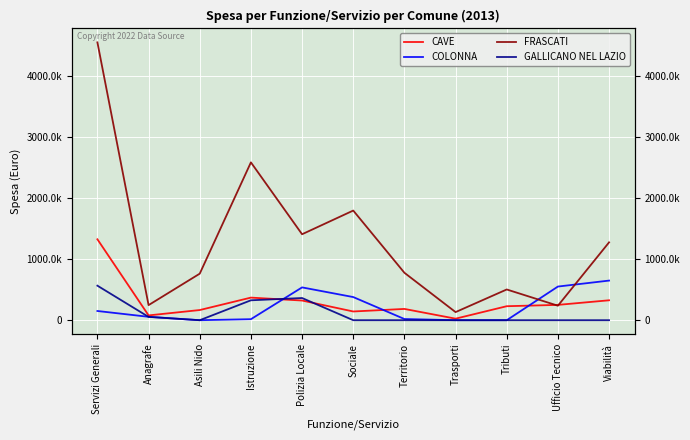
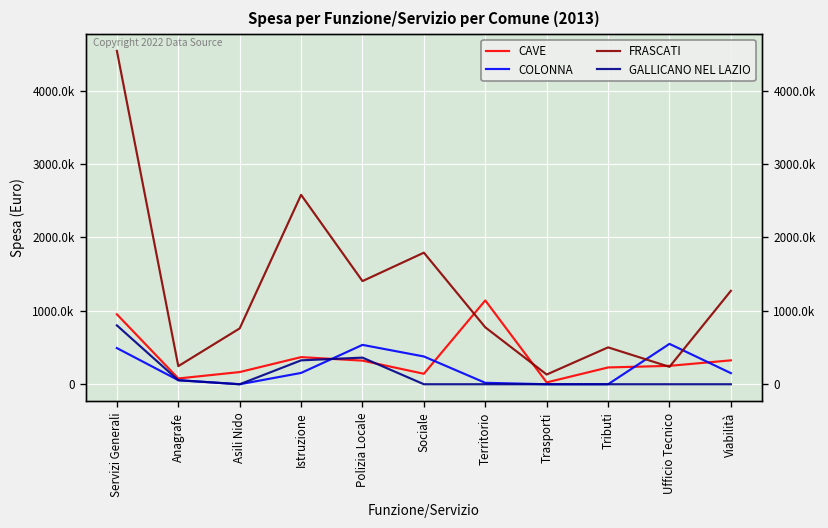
  {
    "CAVE": {
-     "Servizi Generali": 1300000,
+     "Servizi Generali": 1000000,
      "Asili Nido": 200000,
      "Istruzione": 400000,
      "Sociale": 100000,
-     "Territorio": 200000,
+     "Territorio": 1100000,
      "Tributi": 200000,
      "Viabilità": 300000
    },
    "COLONNA": {
-     "Servizi Generali": 200000,
-     "Istruzione": 0,
+     "Servizi Generali": 500000,
+     "Istruzione": 200000,
      "Polizia Locale": 500000,
      "Sociale": 400000,
      "Ufficio Tecnico": 600000,
-     "Viabilità": 600000
+     "Viabilità": 200000
    },
    "FRASCATI": {
      "Anagrafe": 200000,
      "Asili Nido": 800000,
      "Istruzione": 2600000,
      "Polizia Locale": 1400000,
      "Sociale": 1800000,
      "Territorio": 800000,
      "Trasporti": 100000,
      "Tributi": 500000,
      "Viabilità": 1300000
    },
    "GALLICANO NEL LAZIO": {
-     "Servizi Generali": 600000,
+     "Servizi Generali": 800000,
      "Istruzione": 300000,
      "Sociale": 0,
      "Ufficio Tecnico": 0,
      "Viabilità": 0
    }
  }
